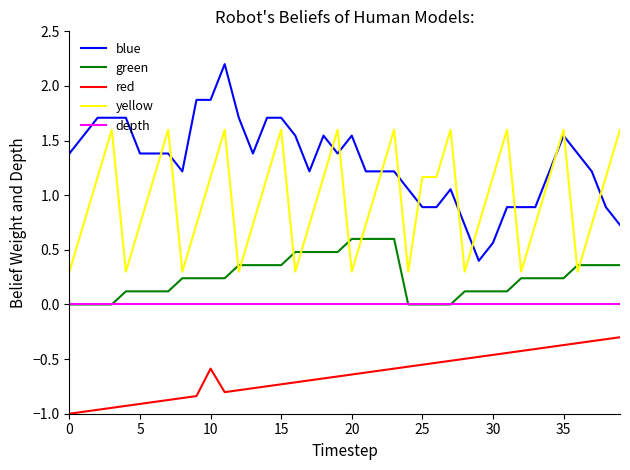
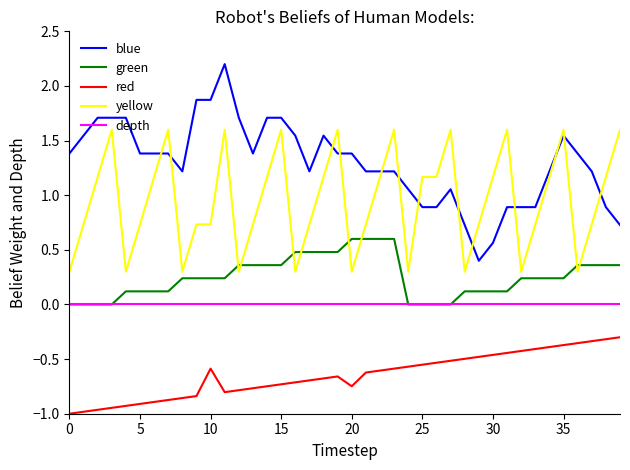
  {
    "blue": {
      "0": 1.38,
      "5": 1.38,
      "10": 1.87,
      "15": 1.71,
-     "20": 1.55,
+     "20": 1.38,
      "25": 0.89,
      "30": 0.56,
      "35": 1.55
    },
    "green": {
      "5": 0.12,
      "10": 0.24,
      "15": 0.36,
      "20": 0.60,
      "30": 0.12,
      "35": 0.24
    },
    "red": {
      "0": -1.00,
      "5": -0.91,
      "10": -0.59,
      "15": -0.73,
-     "20": -0.64,
+     "20": -0.75,
      "25": -0.55,
      "30": -0.46,
      "35": -0.37
    },
    "yellow": {
      "0": 0.30,
      "5": 0.73,
-     "10": 1.17,
+     "10": 0.73,
      "15": 1.60,
      "20": 0.30,
      "25": 1.17,
      "30": 1.17,
      "35": 1.60
    },
    "depth": {
      "5": 0.00,
      "10": 0.00,
      "15": 0.00,
      "20": 0.00,
      "30": 0.00,
      "35": 0.00
    }
  }
